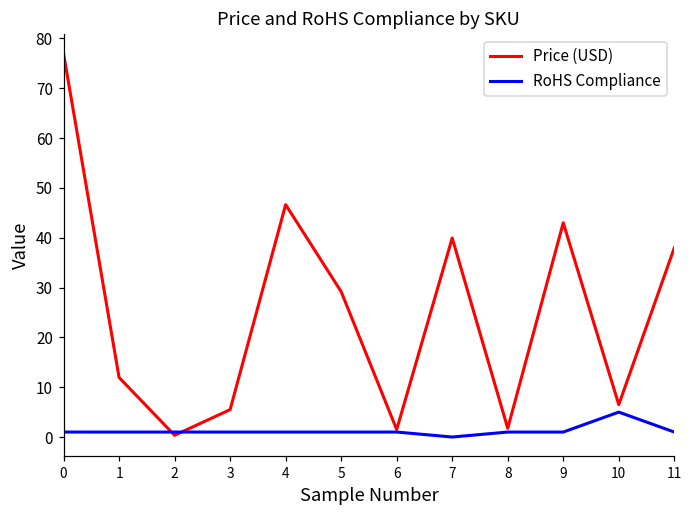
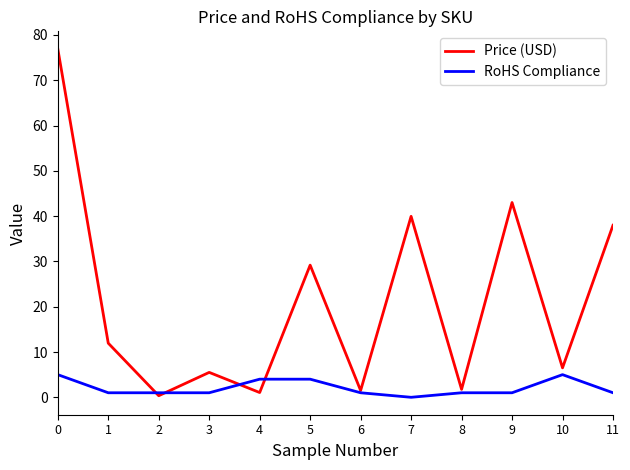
  {
    "Price (USD)": {
      "0": 77,
      "1": 12,
      "2": 0,
      "3": 6,
-     "4": 47,
+     "4": 1,
      "5": 29,
      "7": 40,
      "8": 2,
      "9": 43,
      "10": 7,
      "11": 38
    },
    "RoHS Compliance": {
-     "0": 1,
+     "0": 5,
      "1": 1,
      "2": 1,
      "3": 1,
-     "4": 1,
-     "5": 1,
+     "4": 4,
+     "5": 4,
      "7": 0,
      "8": 1,
      "9": 1,
      "10": 5,
      "11": 1
    }
  }
